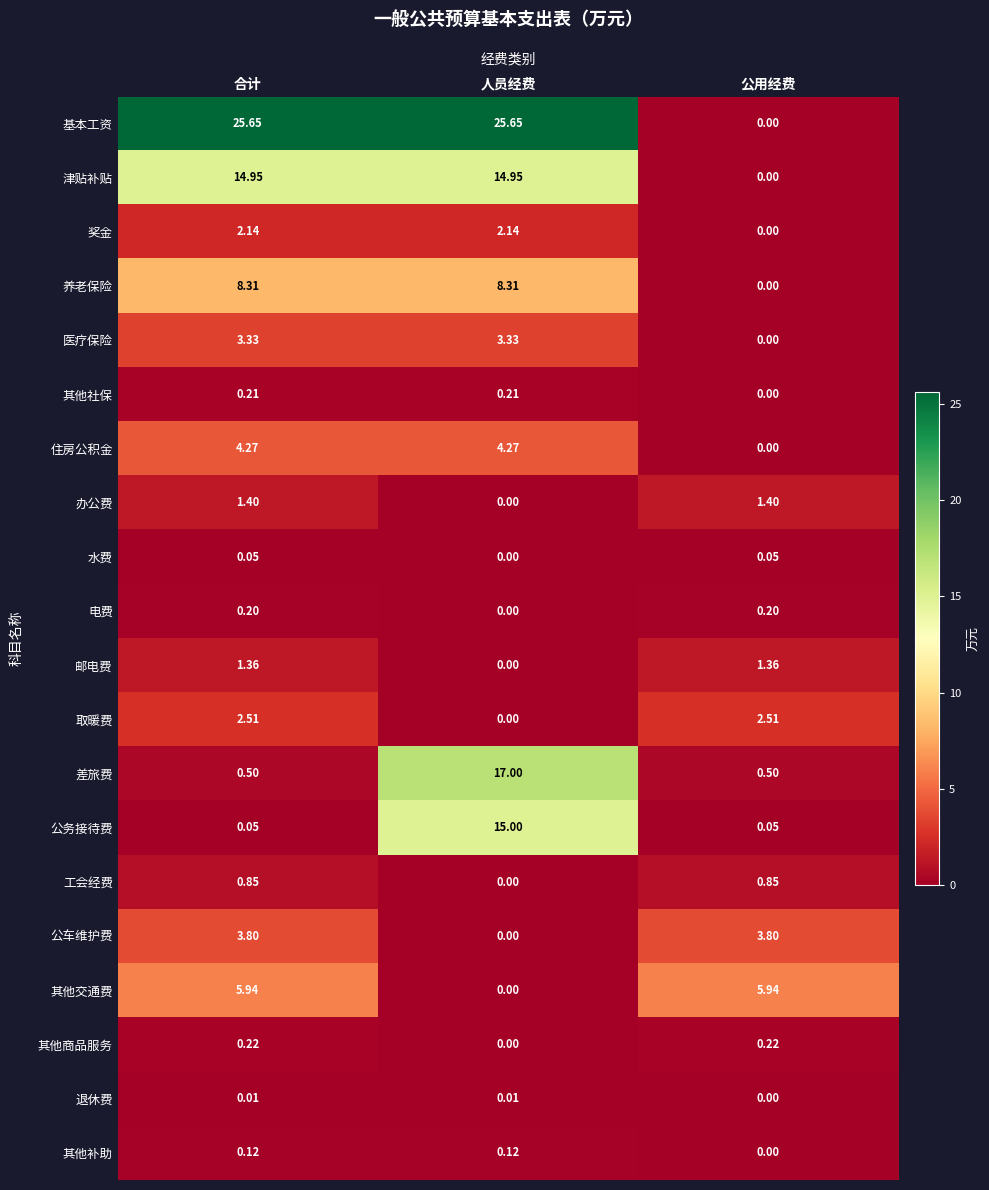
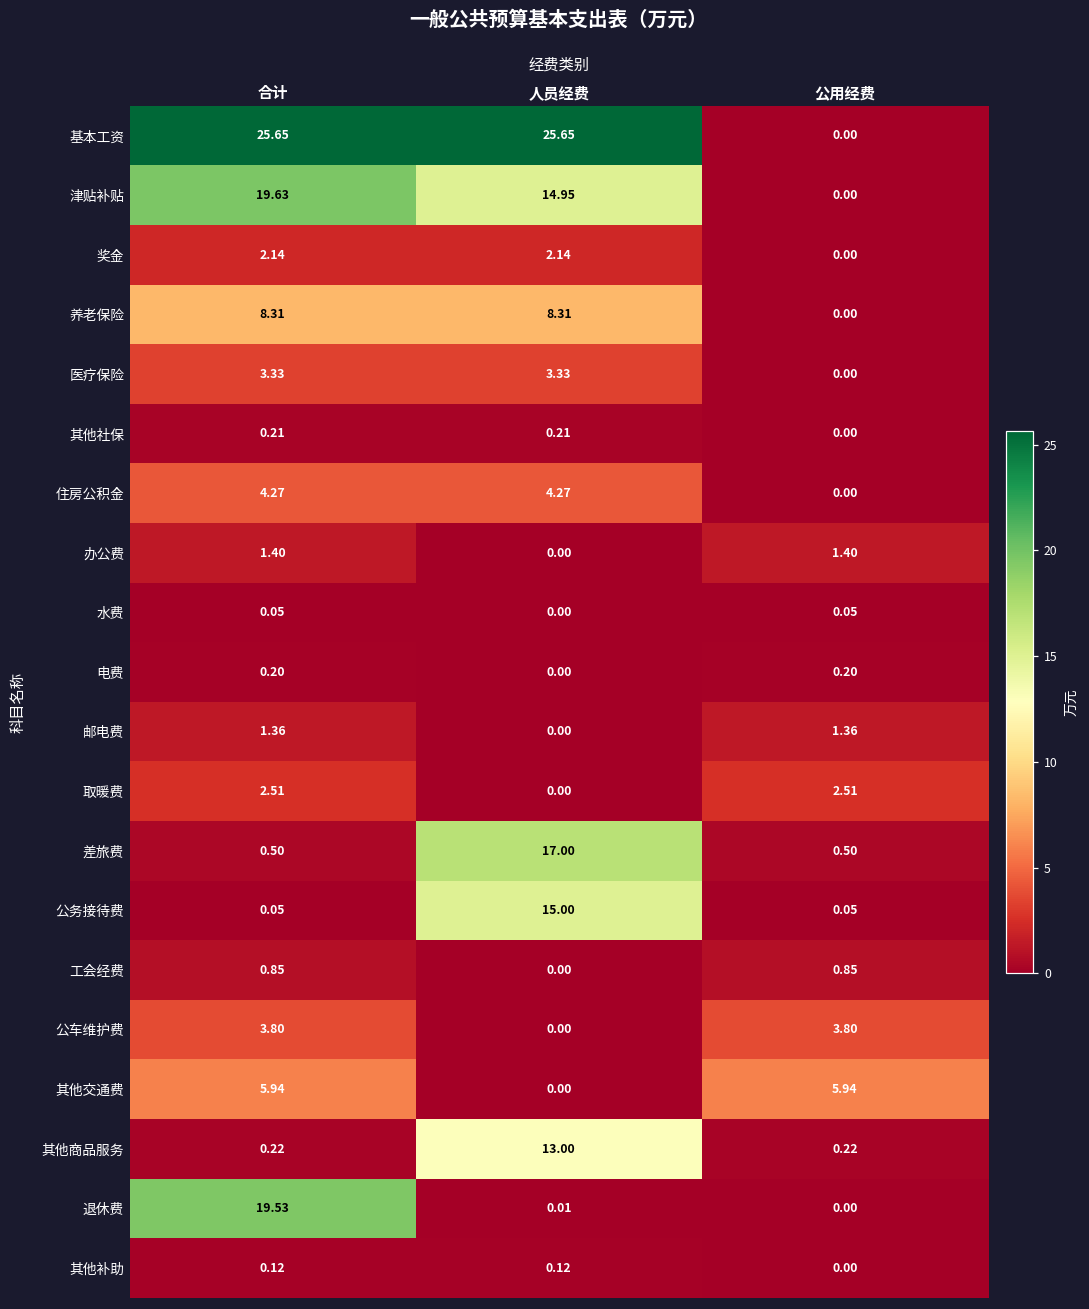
  {
    "基本工资": {
      "合计": 25.65,
      "人员经费": 25.65,
      "公用经费": 0.00
    },
    "津贴补贴": {
-     "合计": 14.95,
+     "合计": 19.63,
      "人员经费": 14.95,
      "公用经费": 0.00
    },
    "奖金": {
      "合计": 2.14,
      "人员经费": 2.14,
      "公用经费": 0.00
    },
    "养老保险": {
      "合计": 8.31,
      "人员经费": 8.31,
      "公用经费": 0.00
    },
    "医疗保险": {
      "合计": 3.33,
      "人员经费": 3.33,
      "公用经费": 0.00
    },
    "其他社保": {
      "合计": 0.21,
      "人员经费": 0.21,
      "公用经费": 0.00
    },
    "住房公积金": {
      "合计": 4.27,
      "人员经费": 4.27,
      "公用经费": 0.00
    },
    "办公费": {
      "合计": 1.40,
      "人员经费": 0.00,
      "公用经费": 1.40
    },
    "水费": {
      "合计": 0.05,
      "人员经费": 0.00,
      "公用经费": 0.05
    },
    "电费": {
      "合计": 0.20,
      "人员经费": 0.00,
      "公用经费": 0.20
    },
    "邮电费": {
      "合计": 1.36,
      "人员经费": 0.00,
      "公用经费": 1.36
    },
    "取暖费": {
      "合计": 2.51,
      "人员经费": 0.00,
      "公用经费": 2.51
    },
    "差旅费": {
      "合计": 0.50,
      "人员经费": 17.00,
      "公用经费": 0.50
    },
    "公务接待费": {
      "合计": 0.05,
      "人员经费": 15.00,
      "公用经费": 0.05
    },
    "工会经费": {
      "合计": 0.85,
      "人员经费": 0.00,
      "公用经费": 0.85
    },
    "公车维护费": {
      "合计": 3.80,
      "人员经费": 0.00,
      "公用经费": 3.80
    },
    "其他交通费": {
      "合计": 5.94,
      "人员经费": 0.00,
      "公用经费": 5.94
    },
    "其他商品服务": {
      "合计": 0.22,
-     "人员经费": 0.00,
+     "人员经费": 13.00,
      "公用经费": 0.22
    },
    "退休费": {
-     "合计": 0.01,
+     "合计": 19.53,
      "人员经费": 0.01,
      "公用经费": 0.00
    },
    "其他补助": {
      "合计": 0.12,
      "人员经费": 0.12,
      "公用经费": 0.00
    }
  }
